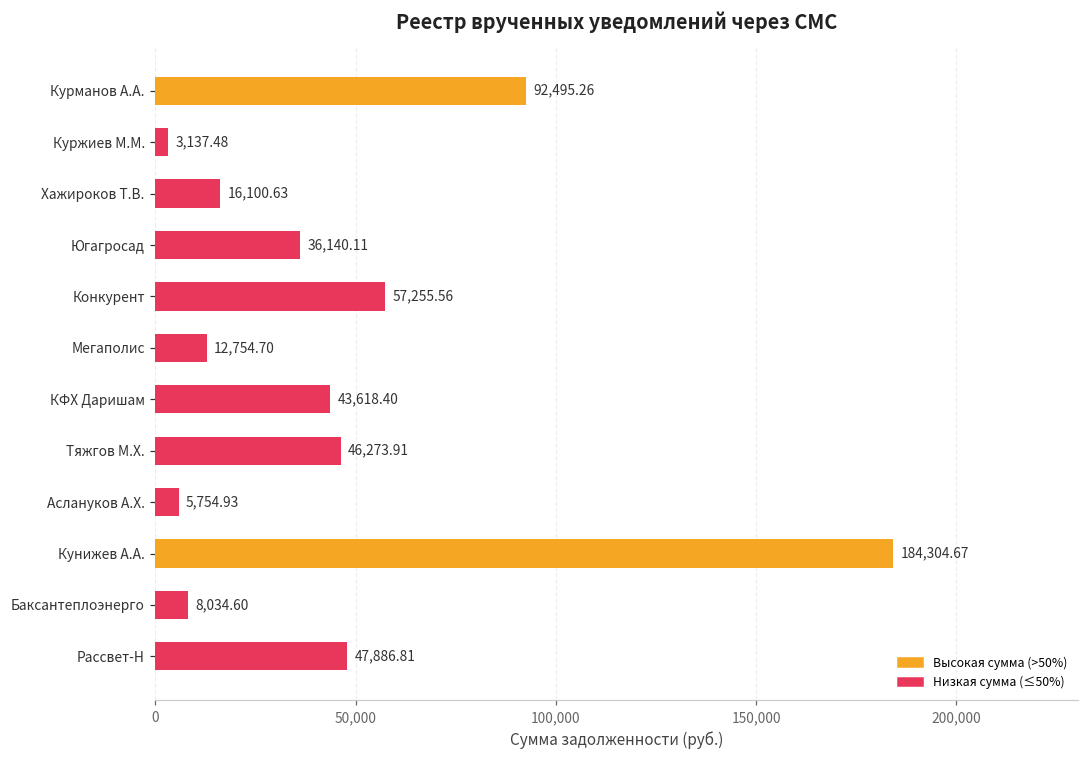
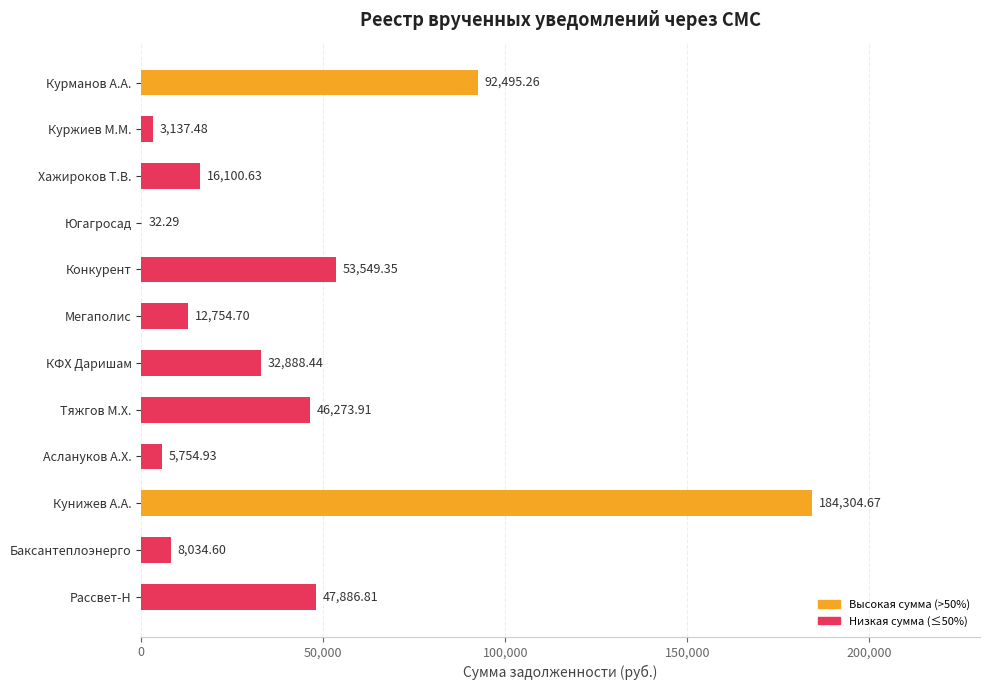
  {
    "Курманов А.А.": "92,495.26",
    "Куржиев М.М.": "3,137.48",
    "Хажироков Т.В.": "16,100.63",
-   "Югагросад": "36,140.11",
-   "Конкурент": "57,255.56",
+   "Югагросад": "32.29",
+   "Конкурент": "53,549.35",
    "Мегаполис": "12,754.70",
-   "КФХ Даришам": "43,618.40",
+   "КФХ Даришам": "32,888.44",
    "Тяжгов М.Х.": "46,273.91",
    "Аслануков А.Х.": "5,754.93",
    "Кунижев А.А.": "184,304.67",
    "Баксантеплоэнерго": "8,034.60",
    "Рассвет-Н": "47,886.81"
  }
